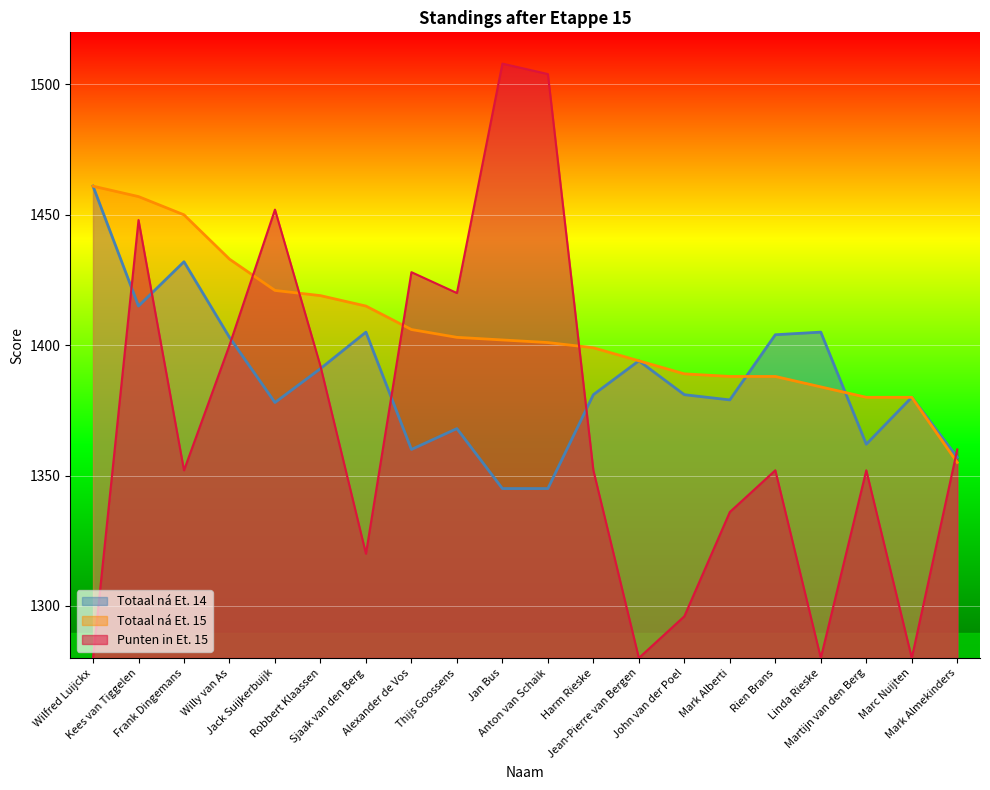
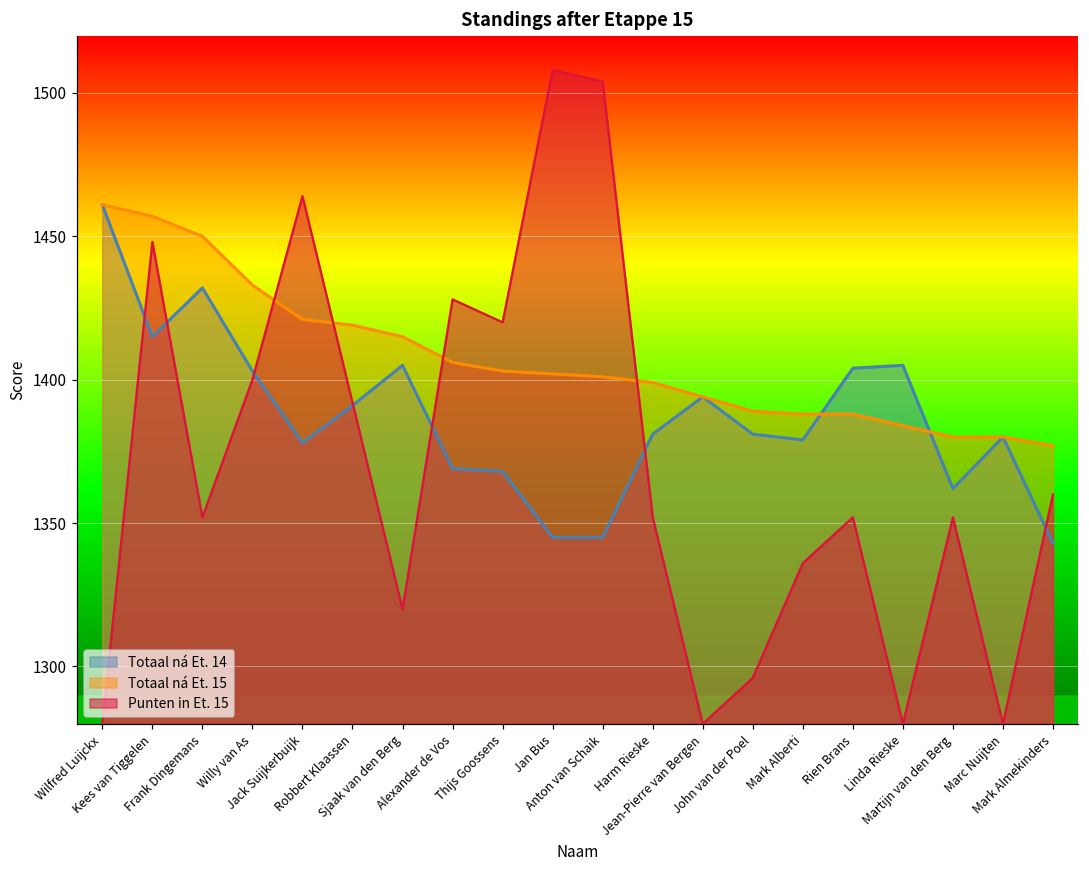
  {
    "Totaal ná Et. 14": {
      "Kees van Tiggelen": 1415,
      "Frank Dingemans": 1432,
      "Willy van As": 1403,
      "Jack Suijkerbuijk": 1378,
      "Robbert Klaassen": 1391,
      "Sjaak van den Berg": 1405,
-     "Alexander de Vos": 1360,
+     "Alexander de Vos": 1369,
      "Thijs Goossens": 1368,
      "Jan Bus": 1345,
      "Anton van Schaik": 1345,
      "Harm Rieske": 1381,
      "John van der Poel": 1381,
      "Mark Alberti": 1379,
      "Rien Brans": 1404,
      "Linda Rieske": 1405,
      "Martijn van den Berg": 1362,
-     "Mark Almekinders": 1357
+     "Mark Almekinders": 1343
    },
    "Totaal ná Et. 15": {
      "Kees van Tiggelen": 1457,
      "Frank Dingemans": 1450,
      "Willy van As": 1433,
      "Jack Suijkerbuijk": 1421,
      "Robbert Klaassen": 1419,
      "Sjaak van den Berg": 1415,
      "Alexander de Vos": 1406,
      "Thijs Goossens": 1403,
      "Jan Bus": 1402,
      "Anton van Schaik": 1401,
      "Harm Rieske": 1399,
      "John van der Poel": 1389,
      "Mark Alberti": 1388,
      "Rien Brans": 1388,
      "Linda Rieske": 1384,
      "Martijn van den Berg": 1380,
-     "Mark Almekinders": 1355
+     "Mark Almekinders": 1377
    },
    "Punten in Et. 15": {
      "Kees van Tiggelen": 1448,
      "Frank Dingemans": 1352,
      "Willy van As": 1400,
-     "Jack Suijkerbuijk": 1452,
+     "Jack Suijkerbuijk": 1464,
      "Robbert Klaassen": 1392,
      "Sjaak van den Berg": 1320,
      "Alexander de Vos": 1428,
      "Thijs Goossens": 1420,
      "Jan Bus": 1508,
      "Anton van Schaik": 1504,
      "Harm Rieske": 1352,
      "John van der Poel": 1296,
      "Mark Alberti": 1336,
      "Rien Brans": 1352,
      "Martijn van den Berg": 1352,
      "Mark Almekinders": 1360
    }
  }
